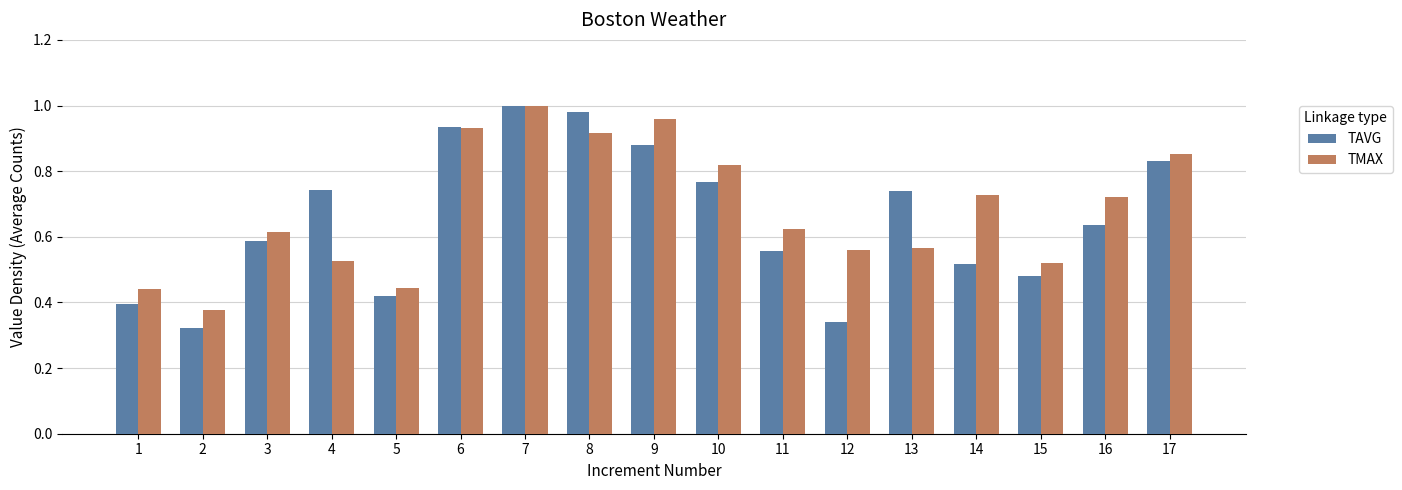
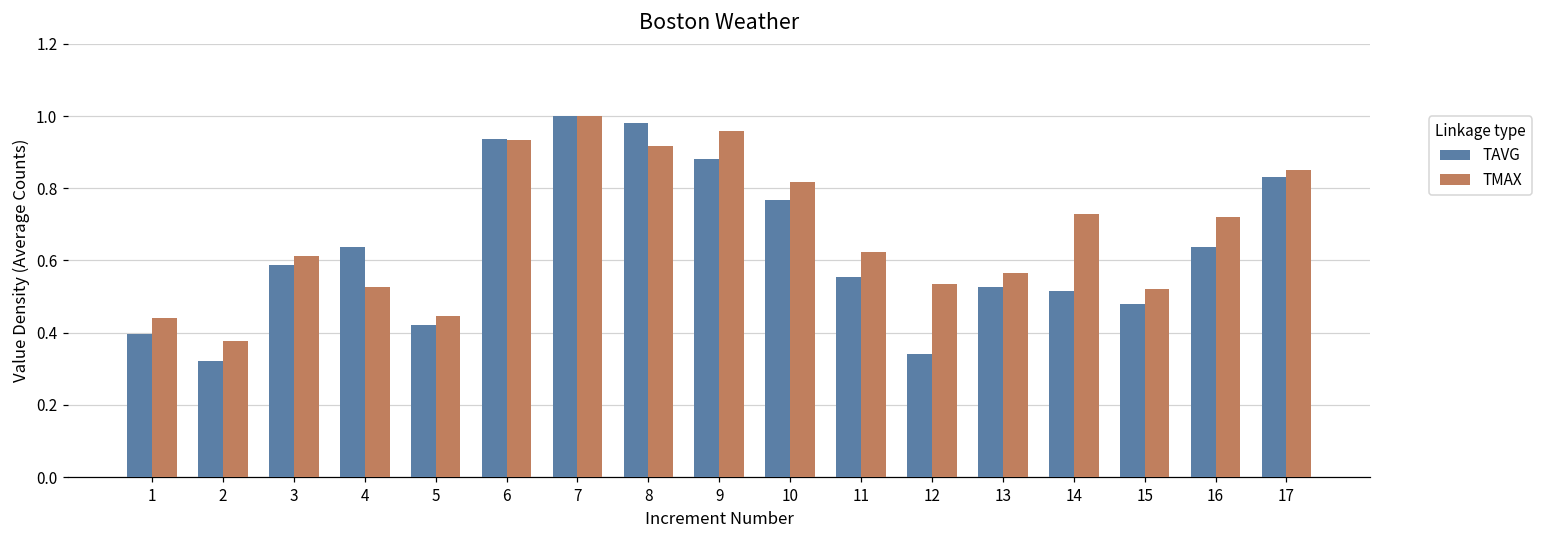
  {
    "TAVG": {
      "1": 0.40,
      "2": 0.32,
      "3": 0.59,
-     "4": 0.74,
+     "4": 0.64,
      "5": 0.42,
      "6": 0.94,
      "7": 1.00,
      "8": 0.98,
      "9": 0.88,
      "10": 0.77,
      "11": 0.56,
      "12": 0.34,
-     "13": 0.74,
+     "13": 0.53,
      "14": 0.52,
      "15": 0.48,
      "16": 0.64,
      "17": 0.83
    },
    "TMAX": {
      "1": 0.44,
      "2": 0.38,
      "3": 0.61,
      "4": 0.53,
      "5": 0.45,
      "6": 0.93,
      "7": 1.00,
      "8": 0.92,
      "9": 0.96,
      "10": 0.82,
      "11": 0.62,
-     "12": 0.56,
+     "12": 0.54,
      "13": 0.57,
      "14": 0.73,
      "15": 0.52,
      "16": 0.72,
      "17": 0.85
    }
  }
